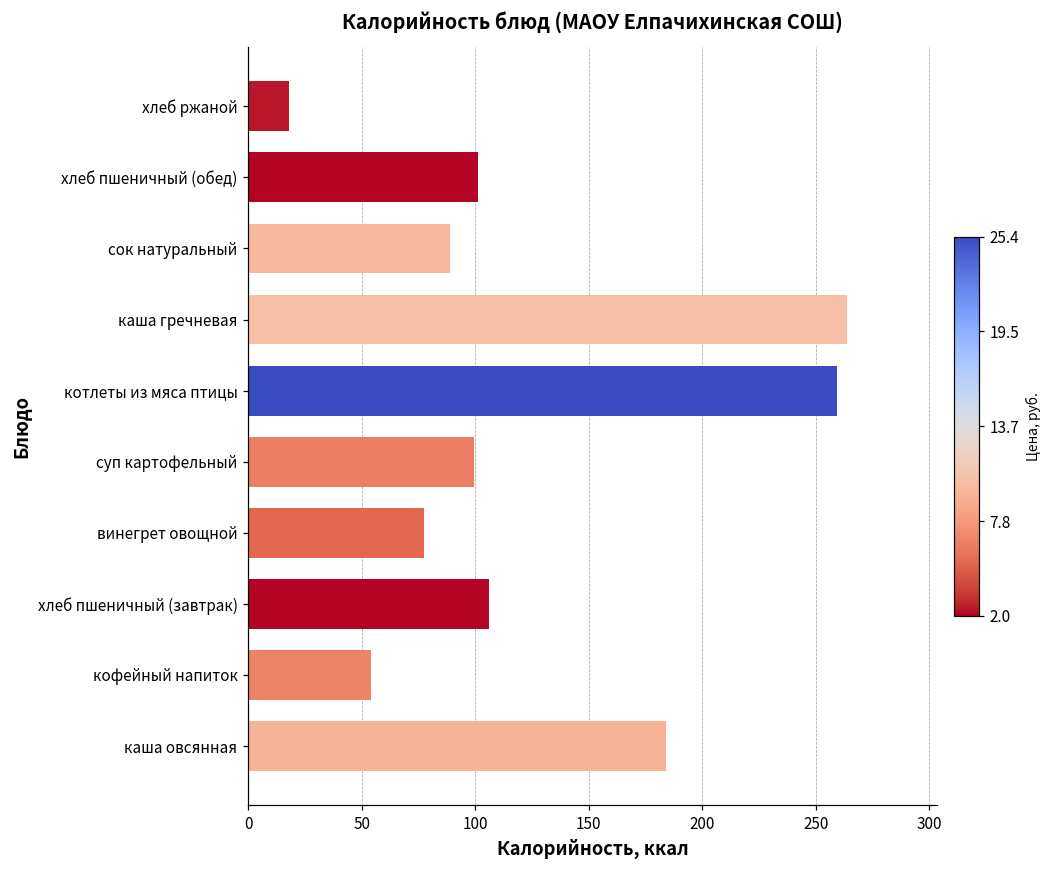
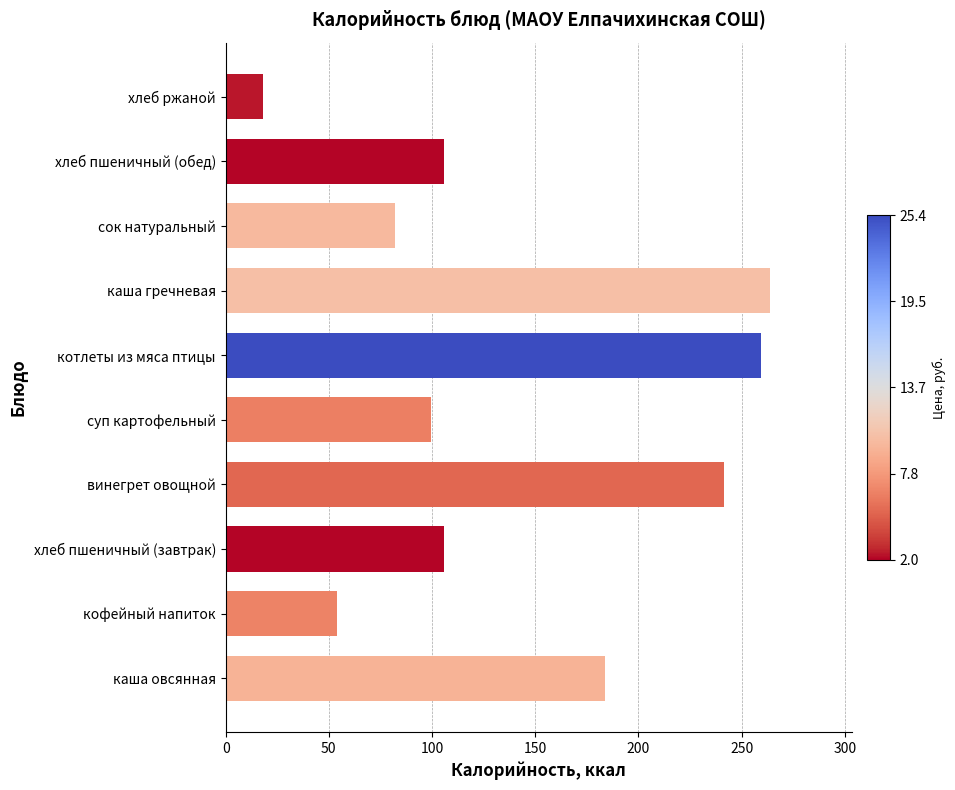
  {
    "хлеб ржаной": 18,
-   "хлеб пшеничный (обед)": 101,
-   "сок натуральный": 89,
+   "хлеб пшеничный (обед)": 106,
+   "сок натуральный": 82,
    "каша гречневая": 264,
    "котлеты из мяса птицы": 259,
    "суп картофельный": 99,
-   "винегрет овощной": 78,
+   "винегрет овощной": 242,
    "хлеб пшеничный (завтрак)": 106,
    "кофейный напиток": 54,
    "каша овсянная": 184
  }
